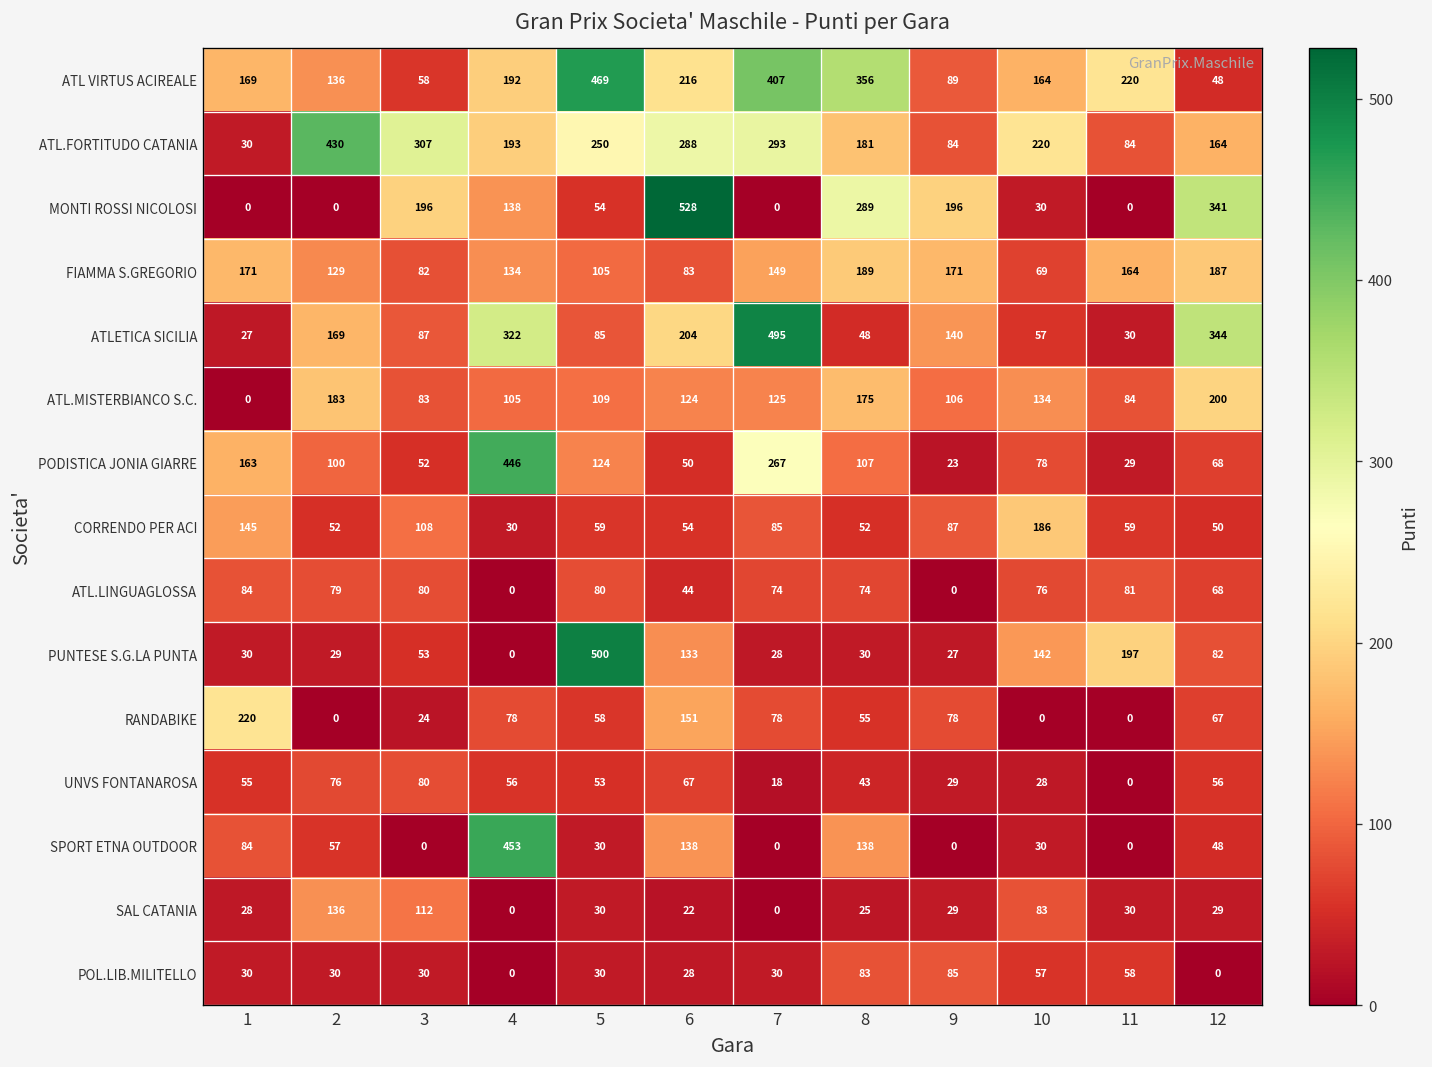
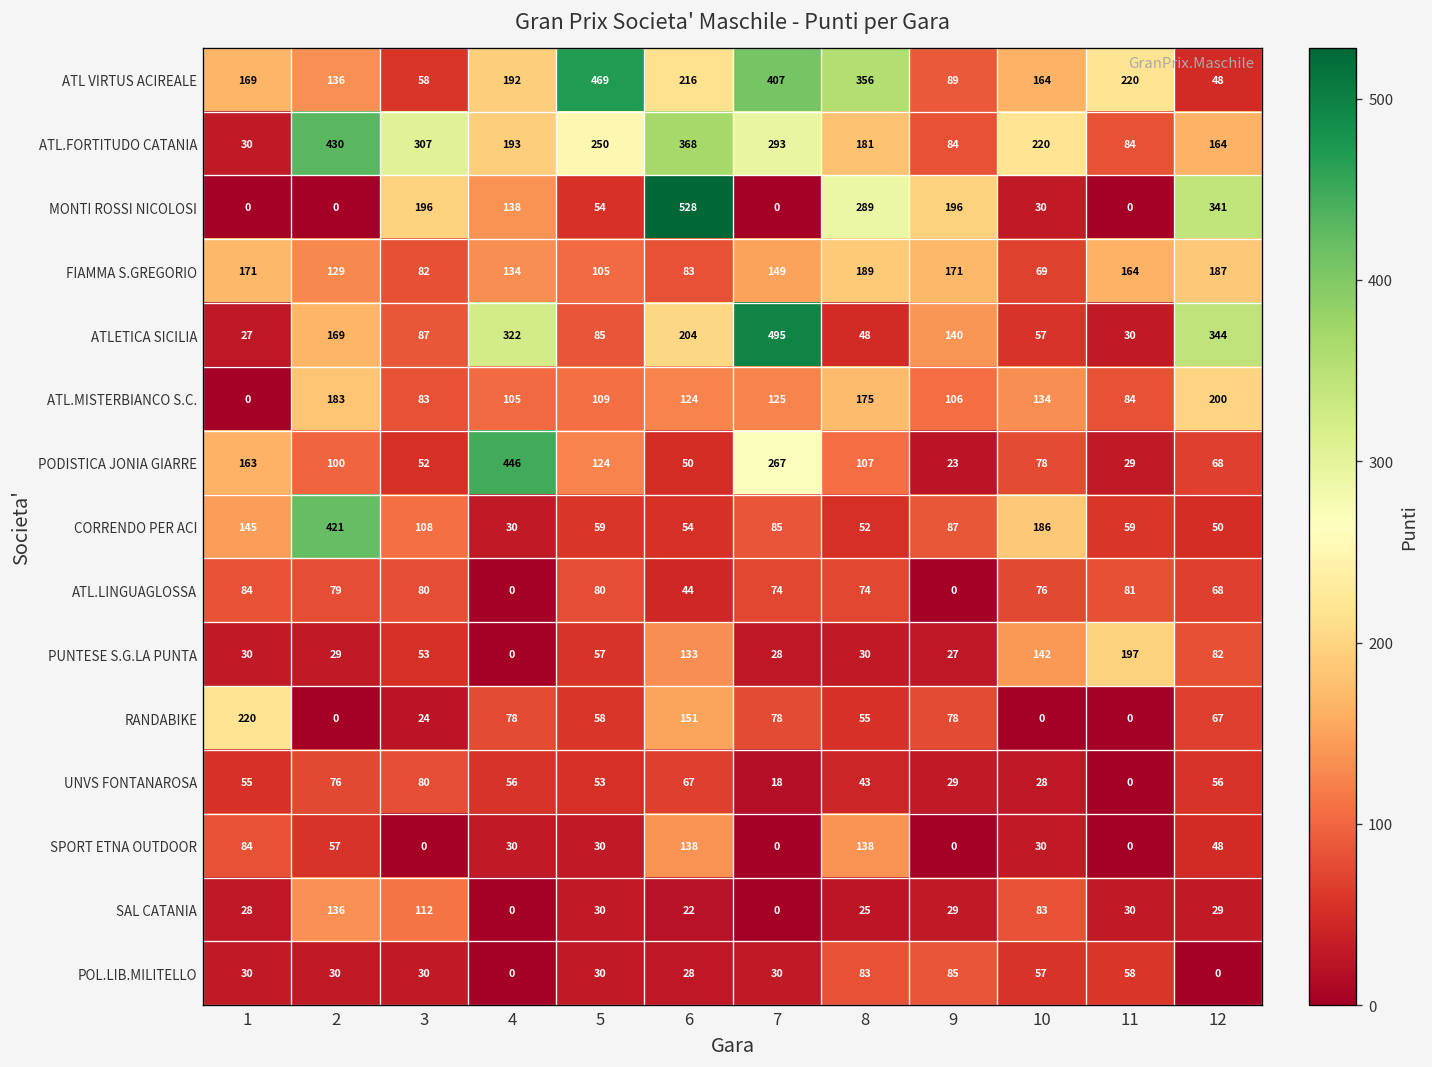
  {
    "ATL VIRTUS ACIREALE": {
      "1": 169,
      "2": 136,
      "3": 58,
      "4": 192,
      "5": 469,
      "6": 216,
      "7": 407,
      "8": 356,
      "9": 89,
      "10": 164,
      "11": 220
    },
    "ATL.FORTITUDO CATANIA": {
      "1": 30,
      "2": 430,
      "3": 307,
      "4": 193,
      "5": 250,
-     "6": 288,
+     "6": 368,
      "7": 293,
      "8": 181,
      "9": 84,
      "10": 220,
      "11": 84,
      "12": 164
    },
    "MONTI ROSSI NICOLOSI": {
      "1": 0,
      "2": 0,
      "3": 196,
      "4": 138,
      "5": 54,
      "6": 528,
      "7": 0,
      "8": 289,
      "9": 196,
      "10": 30,
      "11": 0,
      "12": 341
    },
    "FIAMMA S.GREGORIO": {
      "1": 171,
      "2": 129,
      "3": 82,
      "4": 134,
      "5": 105,
      "6": 83,
      "7": 149,
      "8": 189,
      "9": 171,
      "10": 69,
      "11": 164,
      "12": 187
    },
    "ATLETICA SICILIA": {
      "1": 27,
      "2": 169,
      "3": 87,
      "4": 322,
      "5": 85,
      "6": 204,
      "7": 495,
      "8": 48,
      "9": 140,
      "10": 57,
      "11": 30,
      "12": 344
    },
    "ATL.MISTERBIANCO S.C.": {
      "1": 0,
      "2": 183,
      "3": 83,
      "4": 105,
      "5": 109,
      "6": 124,
      "7": 125,
      "8": 175,
      "9": 106,
      "10": 134,
      "11": 84,
      "12": 200
    },
    "PODISTICA JONIA GIARRE": {
      "1": 163,
      "2": 100,
      "3": 52,
      "4": 446,
      "5": 124,
      "6": 50,
      "7": 267,
      "8": 107,
      "9": 23,
      "10": 78,
      "11": 29,
      "12": 68
    },
    "CORRENDO PER ACI": {
      "1": 145,
-     "2": 52,
+     "2": 421,
      "3": 108,
      "4": 30,
      "5": 59,
      "6": 54,
      "7": 85,
      "8": 52,
      "9": 87,
      "10": 186,
      "11": 59,
      "12": 50
    },
    "ATL.LINGUAGLOSSA": {
      "1": 84,
      "2": 79,
      "3": 80,
      "4": 0,
      "5": 80,
      "6": 44,
      "7": 74,
      "8": 74,
      "9": 0,
      "10": 76,
      "11": 81,
      "12": 68
    },
    "PUNTESE S.G.LA PUNTA": {
      "1": 30,
      "2": 29,
      "3": 53,
      "4": 0,
-     "5": 500,
+     "5": 57,
      "6": 133,
      "7": 28,
      "8": 30,
      "9": 27,
      "10": 142,
      "11": 197,
      "12": 82
    },
    "RANDABIKE": {
      "1": 220,
      "2": 0,
      "3": 24,
      "4": 78,
      "5": 58,
      "6": 151,
      "7": 78,
      "8": 55,
      "9": 78,
      "10": 0,
      "11": 0,
      "12": 67
    },
    "UNVS FONTANAROSA": {
      "1": 55,
      "2": 76,
      "3": 80,
      "4": 56,
      "5": 53,
      "6": 67,
      "7": 18,
      "8": 43,
      "9": 29,
      "10": 28,
      "11": 0,
      "12": 56
    },
    "SPORT ETNA OUTDOOR": {
      "1": 84,
      "2": 57,
      "3": 0,
-     "4": 453,
+     "4": 30,
      "5": 30,
      "6": 138,
      "7": 0,
      "8": 138,
      "9": 0,
      "10": 30,
      "11": 0,
      "12": 48
    },
    "SAL CATANIA": {
      "1": 28,
      "2": 136,
      "3": 112,
      "4": 0,
      "5": 30,
      "6": 22,
      "7": 0,
      "8": 25,
      "9": 29,
      "10": 83,
      "11": 30,
      "12": 29
    },
    "POL.LIB.MILITELLO": {
      "1": 30,
      "2": 30,
      "3": 30,
      "4": 0,
      "5": 30,
      "6": 28,
      "7": 30,
      "8": 83,
      "9": 85,
      "10": 57,
      "11": 58,
      "12": 0
    }
  }
